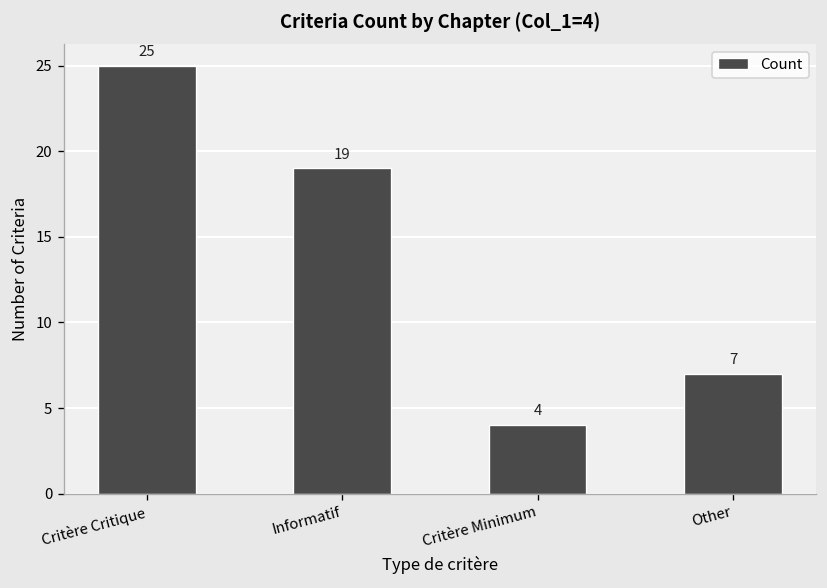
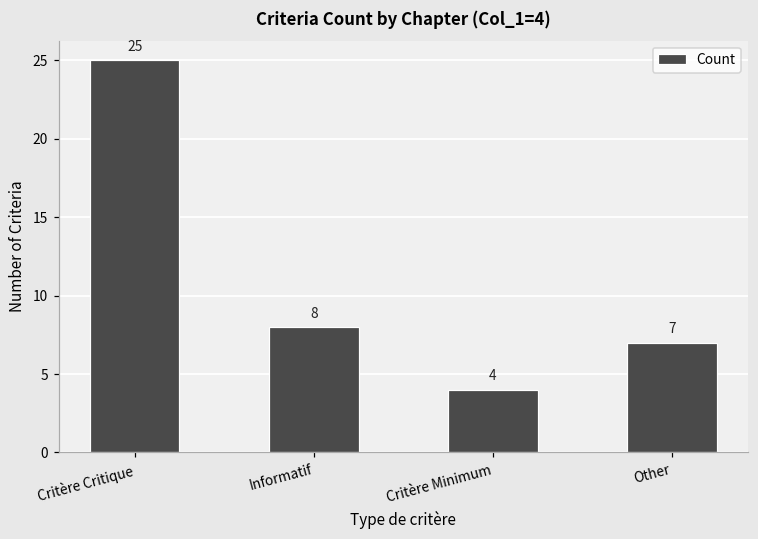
  {
    "Critère Critique": 25,
-   "Informatif": 19,
+   "Informatif": 8,
    "Critère Minimum": 4,
    "Other": 7
  }
